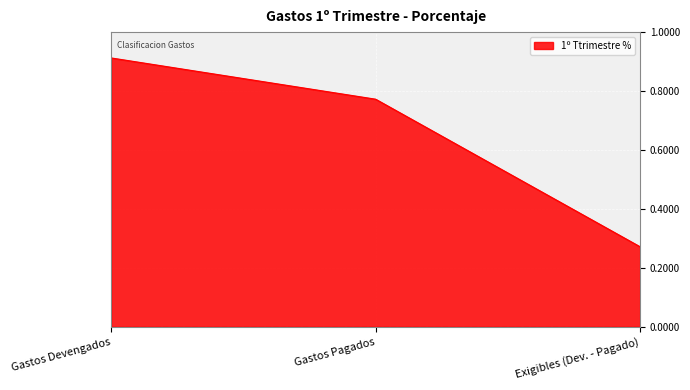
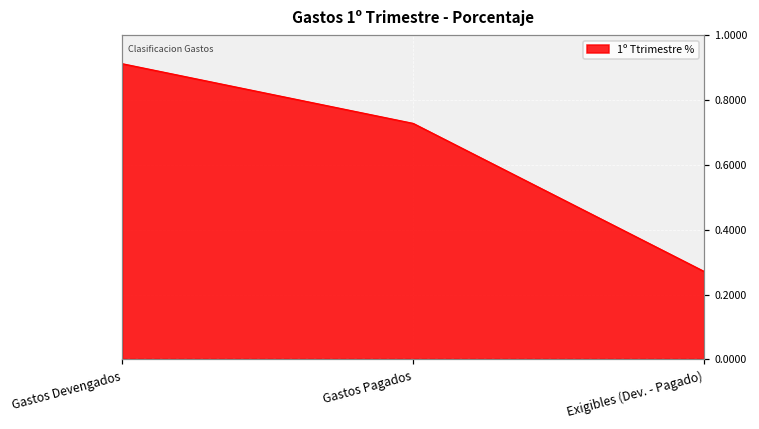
  {
    "Gastos Devengados": 0.91,
-   "Gastos Pagados": 0.77,
+   "Gastos Pagados": 0.73,
    "Exigibles (Dev. - Pagado)": 0.27
  }
